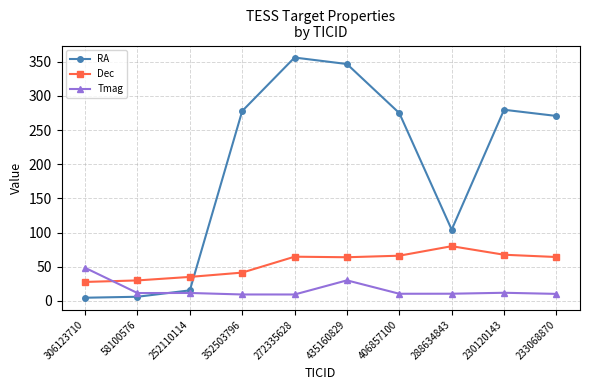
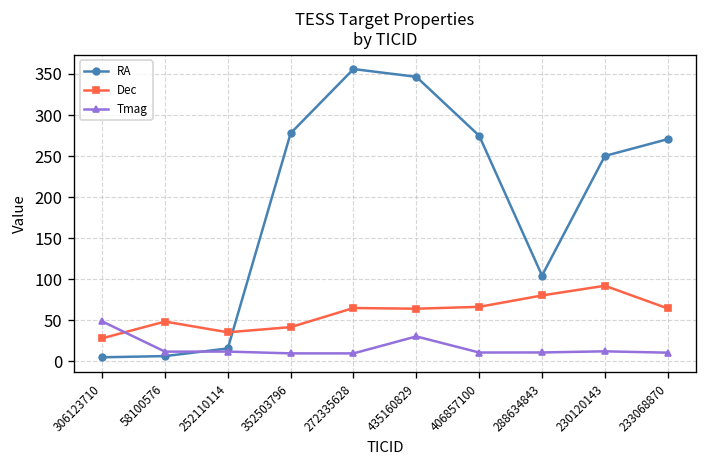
  {
    "RA": {
      "306123710": 0,
      "58100576": 10,
      "252110114": 20,
      "352503796": 280,
      "272335628": 360,
      "435160829": 350,
      "406857100": 270,
      "288634843": 100,
-     "230120143": 280,
+     "230120143": 250,
      "233068870": 270
    },
    "Dec": {
      "306123710": 30,
-     "58100576": 30,
+     "58100576": 50,
      "252110114": 40,
      "352503796": 40,
      "272335628": 60,
      "435160829": 60,
      "406857100": 70,
      "288634843": 80,
-     "230120143": 70,
+     "230120143": 90,
      "233068870": 60
    },
    "Tmag": {
      "306123710": 50,
      "58100576": 10,
      "252110114": 10,
      "352503796": 10,
      "272335628": 10,
      "435160829": 30,
      "406857100": 10,
      "288634843": 10,
      "230120143": 10,
      "233068870": 10
    }
  }
